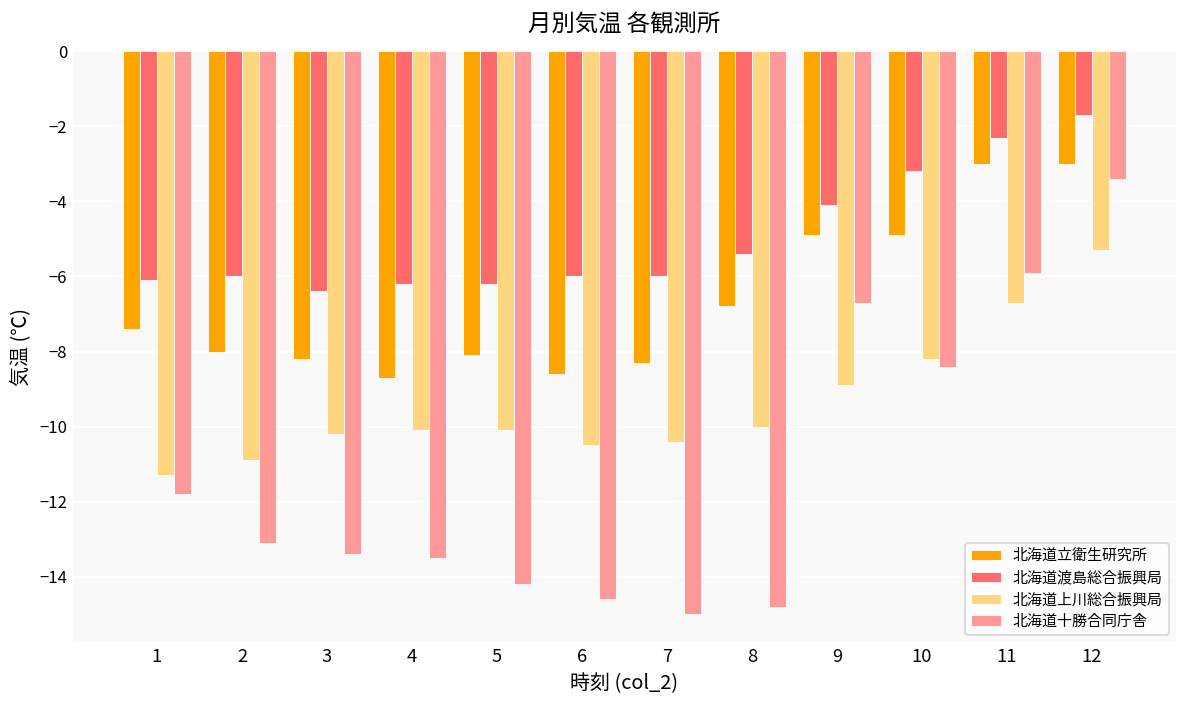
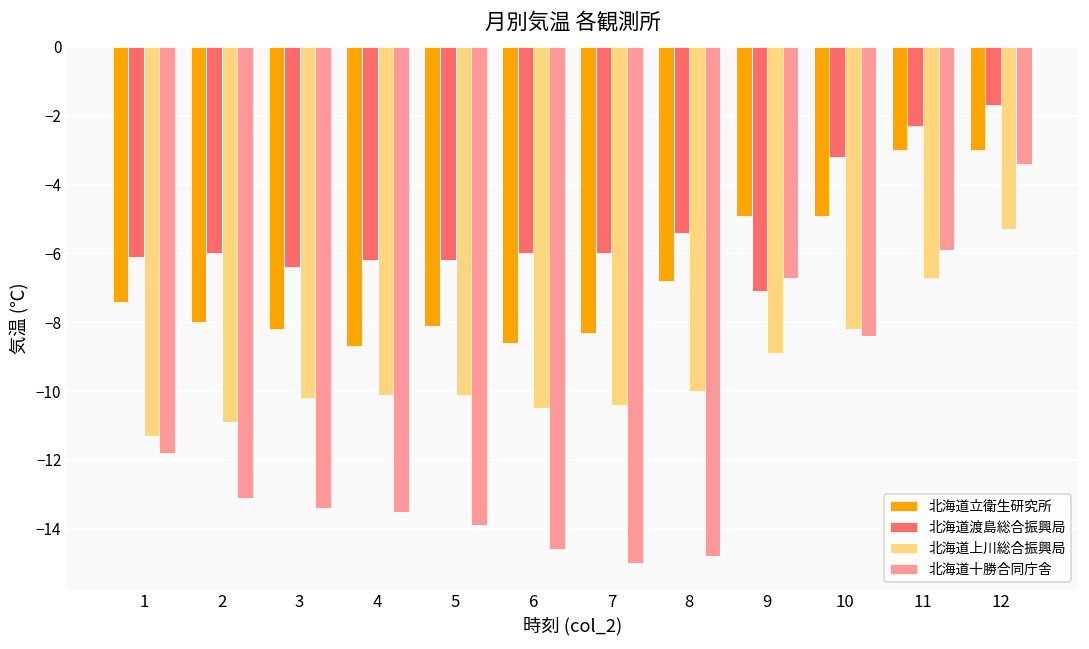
  {
    "北海道立衛生研究所": {
      "1": -7.4,
      "2": -8.0,
      "3": -8.2,
      "4": -8.7,
      "5": -8.1,
      "6": -8.6,
      "7": -8.3,
      "8": -6.8,
      "9": -4.9,
      "10": -4.9,
      "11": -3.0,
      "12": -3.0
    },
    "北海道渡島総合振興局": {
      "1": -6.1,
      "2": -6.0,
      "3": -6.4,
      "4": -6.2,
      "5": -6.2,
      "6": -6.0,
      "7": -6.0,
      "8": -5.4,
-     "9": -4.1,
+     "9": -7.1,
      "10": -3.2,
      "11": -2.3,
      "12": -1.7
    },
    "北海道上川総合振興局": {
      "1": -11.3,
      "2": -10.9,
      "3": -10.2,
      "4": -10.1,
      "5": -10.1,
      "6": -10.5,
      "7": -10.4,
      "8": -10.0,
      "9": -8.9,
      "10": -8.2,
      "11": -6.7,
      "12": -5.3
    },
    "北海道十勝合同庁舎": {
      "1": -11.8,
      "2": -13.1,
      "3": -13.4,
      "4": -13.5,
-     "5": -14.2,
+     "5": -13.9,
      "6": -14.6,
      "7": -15.0,
      "8": -14.8,
      "9": -6.7,
      "10": -8.4,
      "11": -5.9,
      "12": -3.4
    }
  }
